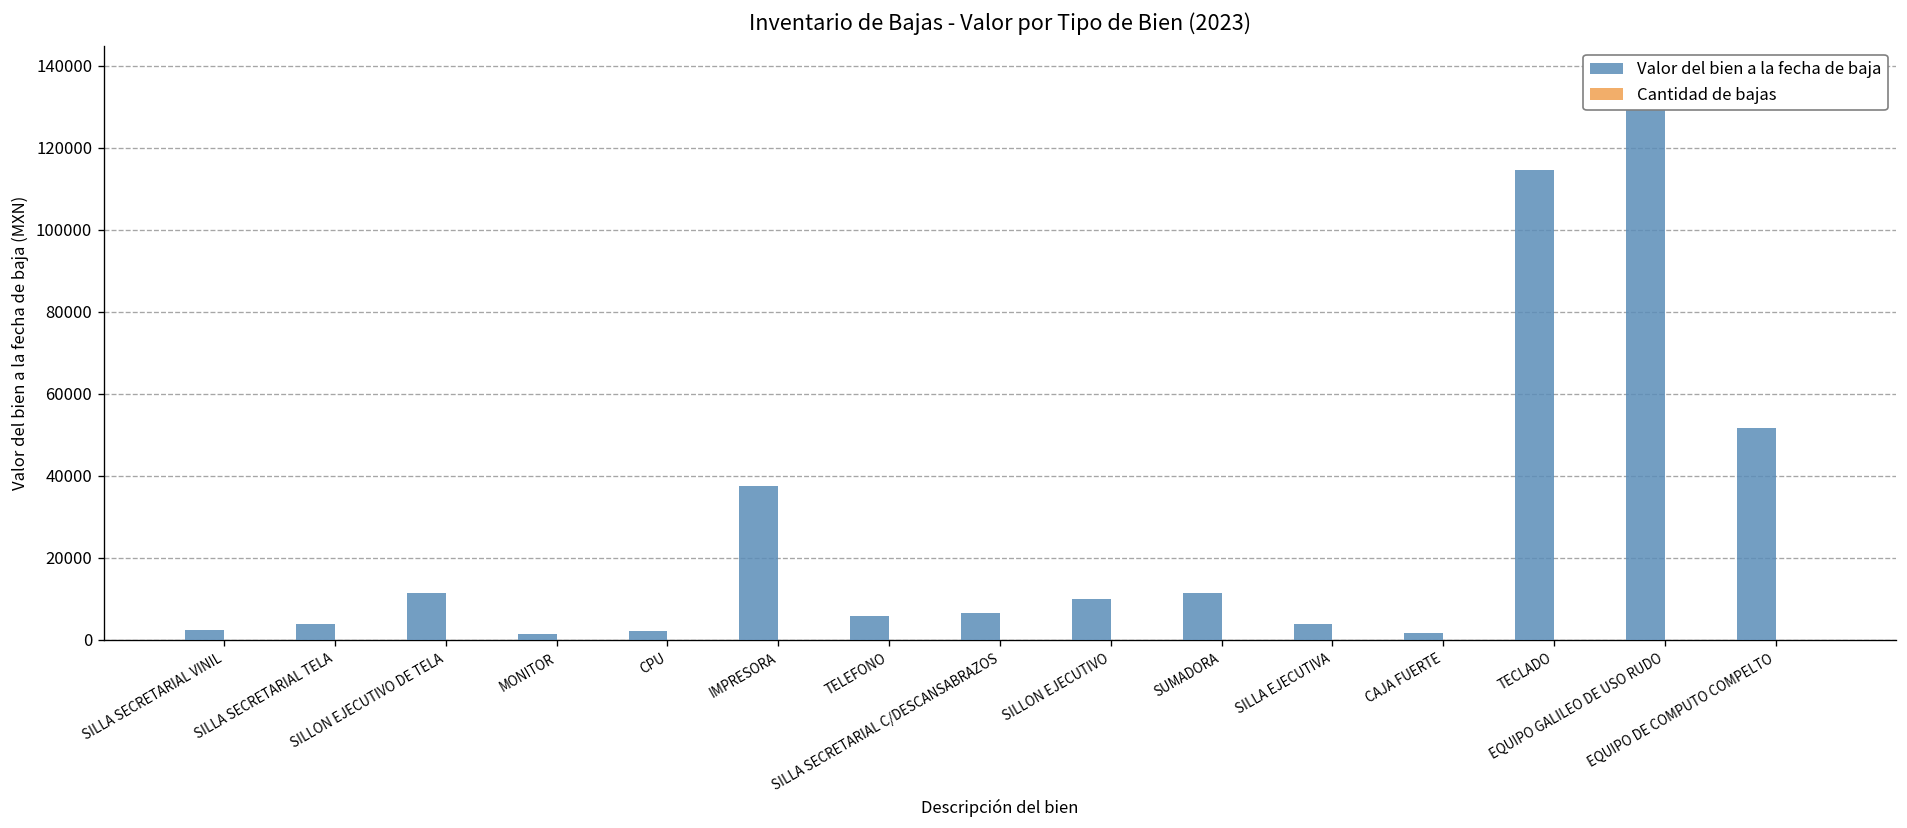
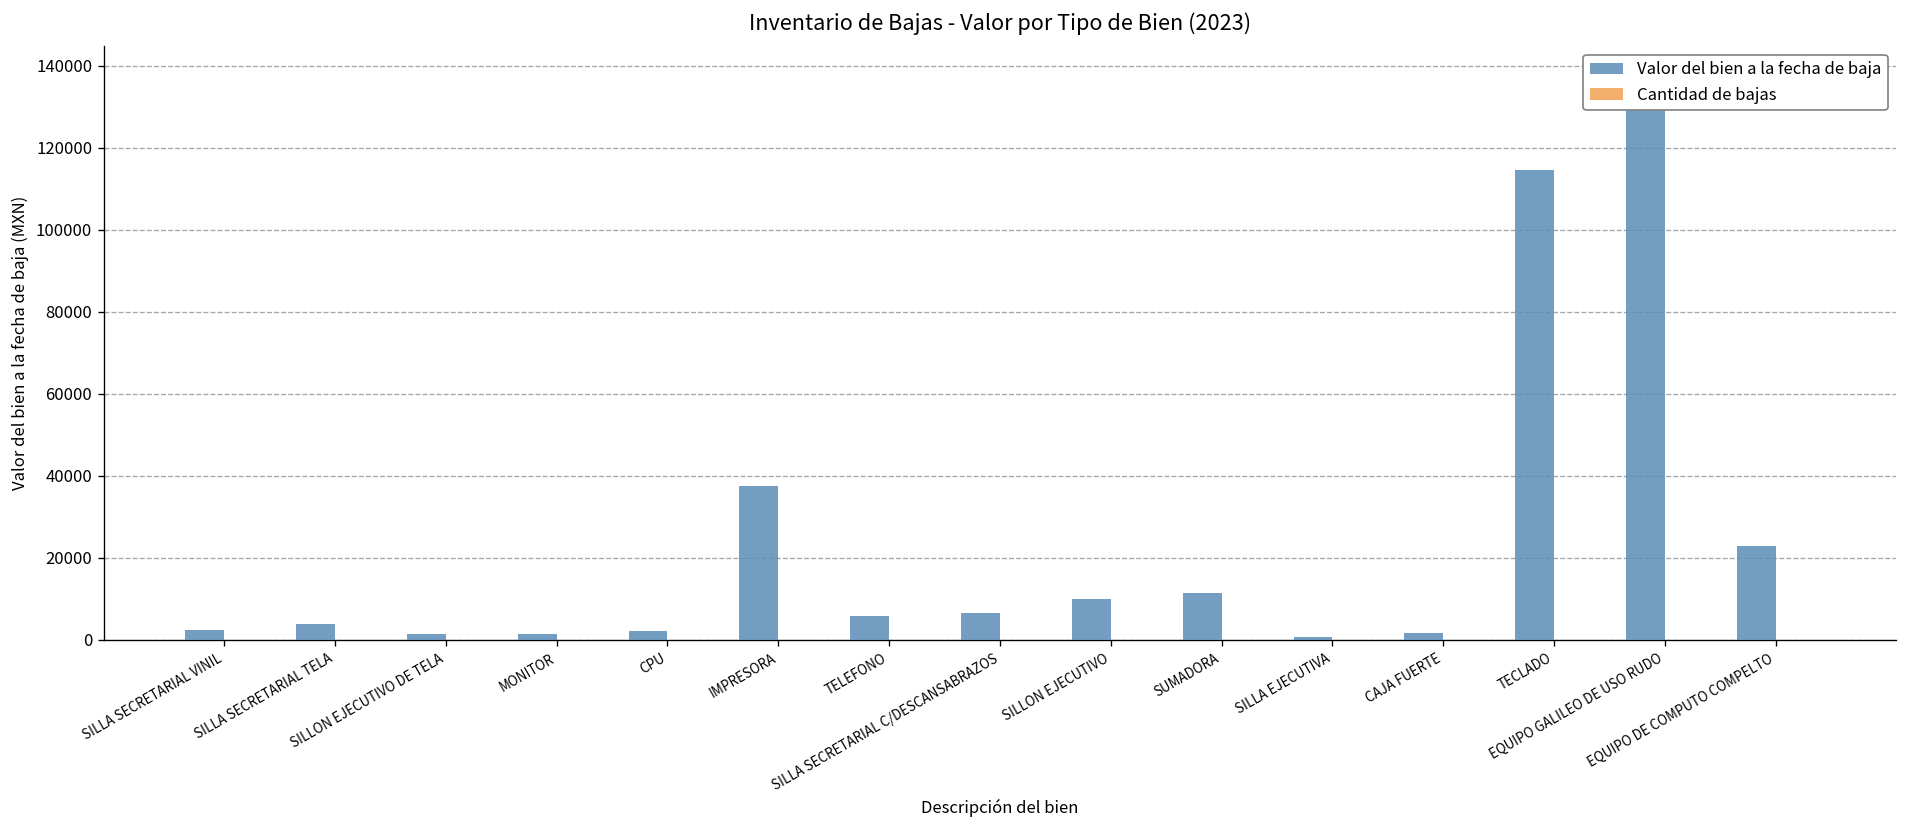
  {
    "Valor del bien a la fecha de baja": {
      "SILLA SECRETARIAL VINIL": 2000,
      "SILLA SECRETARIAL TELA": 4000,
-     "SILLON EJECUTIVO DE TELA": 12000,
+     "SILLON EJECUTIVO DE TELA": 2000,
      "MONITOR": 2000,
      "CPU": 2000,
      "IMPRESORA": 38000,
      "TELEFONO": 6000,
      "SILLA SECRETARIAL C/DESCANSABRAZOS": 6000,
      "SILLON EJECUTIVO": 10000,
      "SUMADORA": 12000,
-     "SILLA EJECUTIVA": 4000,
+     "SILLA EJECUTIVA": 1000,
      "CAJA FUERTE": 2000,
      "TECLADO": 114000,
-     "EQUIPO DE COMPUTO COMPELTO": 52000
+     "EQUIPO DE COMPUTO COMPELTO": 23000
    }
  }
